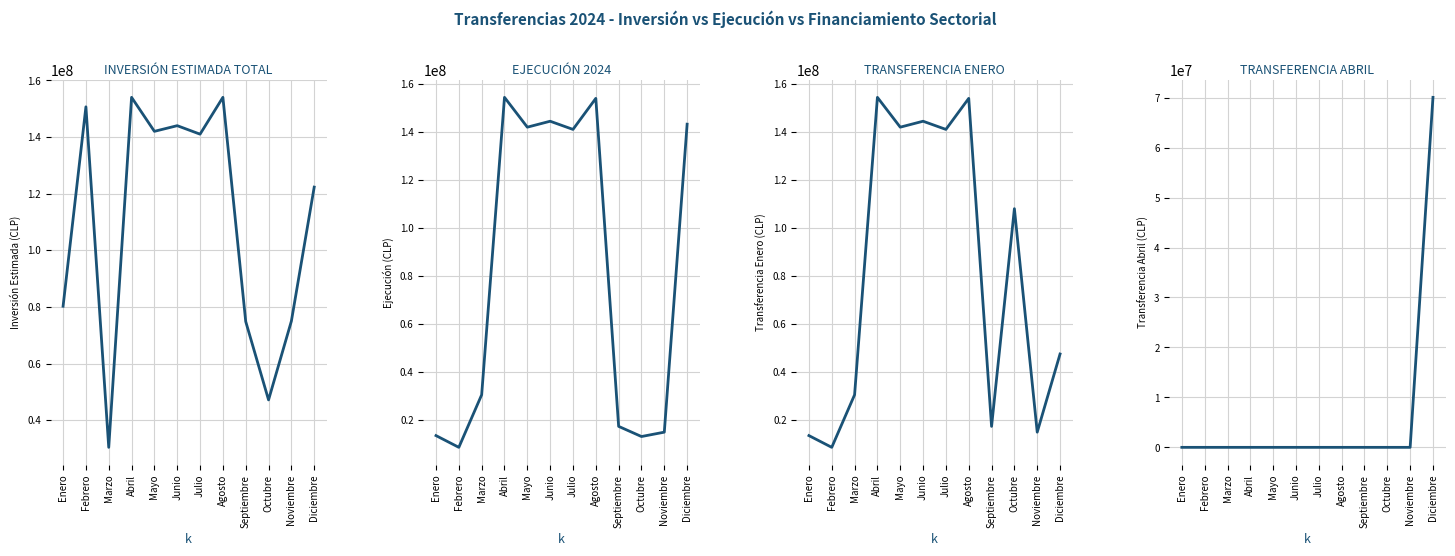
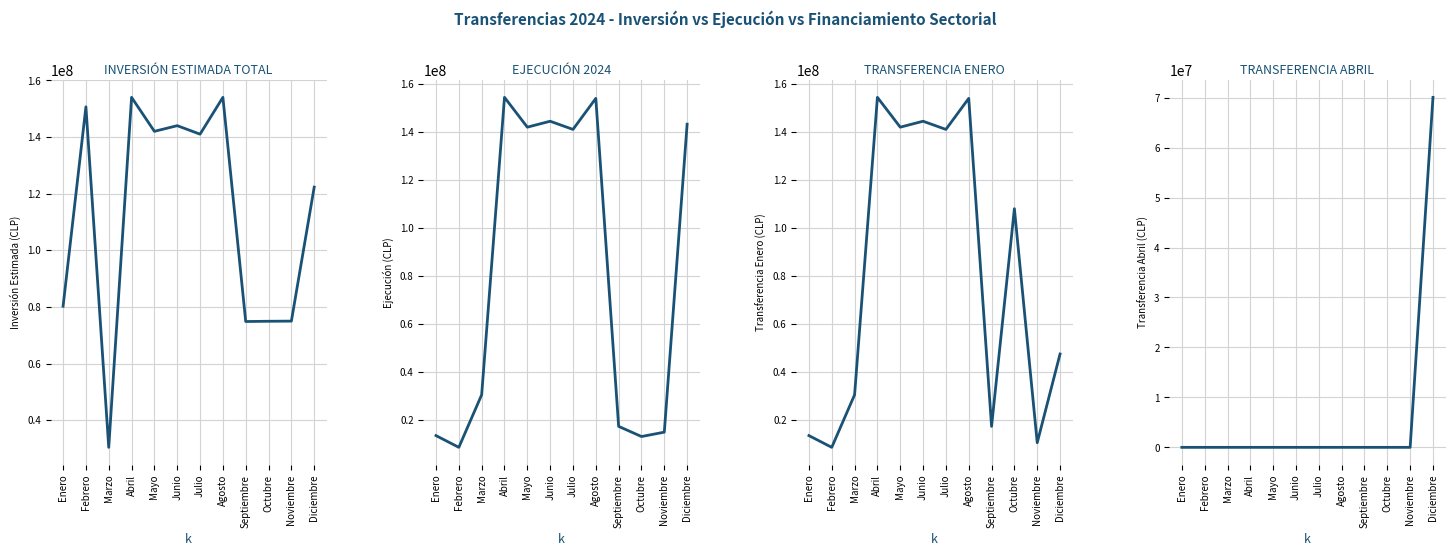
  {
    "INVERSIÓN ESTIMADA TOTAL": {
      "Enero": 80000000,
      "Febrero": 151000000,
      "Marzo": 30000000,
      "Abril": 154000000,
      "Mayo": 142000000,
      "Junio": 144000000,
      "Julio": 141000000,
      "Agosto": 154000000,
      "Septiembre": 75000000,
-     "Octubre": 47000000,
+     "Octubre": 75000000,
      "Noviembre": 75000000,
      "Diciembre": 122000000
    },
    "EJECUCIÓN 2024": {
      "Enero": 13000000,
      "Febrero": 9000000,
      "Marzo": 30000000,
      "Abril": 154000000,
      "Mayo": 142000000,
      "Junio": 144000000,
      "Julio": 141000000,
      "Agosto": 154000000,
      "Septiembre": 17000000,
      "Octubre": 13000000,
      "Noviembre": 15000000,
      "Diciembre": 143000000
    },
    "TRANSFERENCIA ENERO": {
      "Enero": 13000000,
      "Febrero": 9000000,
      "Marzo": 30000000,
      "Abril": 154000000,
      "Mayo": 142000000,
      "Junio": 144000000,
      "Julio": 141000000,
      "Agosto": 154000000,
      "Septiembre": 17000000,
      "Octubre": 108000000,
-     "Noviembre": 15000000,
+     "Noviembre": 10000000,
      "Diciembre": 47000000
    },
    "TRANSFERENCIA ABRIL": {
      "Enero": 0,
      "Febrero": 0,
      "Marzo": 0,
      "Abril": 0,
      "Mayo": 0,
      "Junio": 0,
      "Julio": 0,
      "Agosto": 0,
      "Septiembre": 0,
      "Octubre": 0,
      "Noviembre": 0,
      "Diciembre": 70000000
    }
  }
